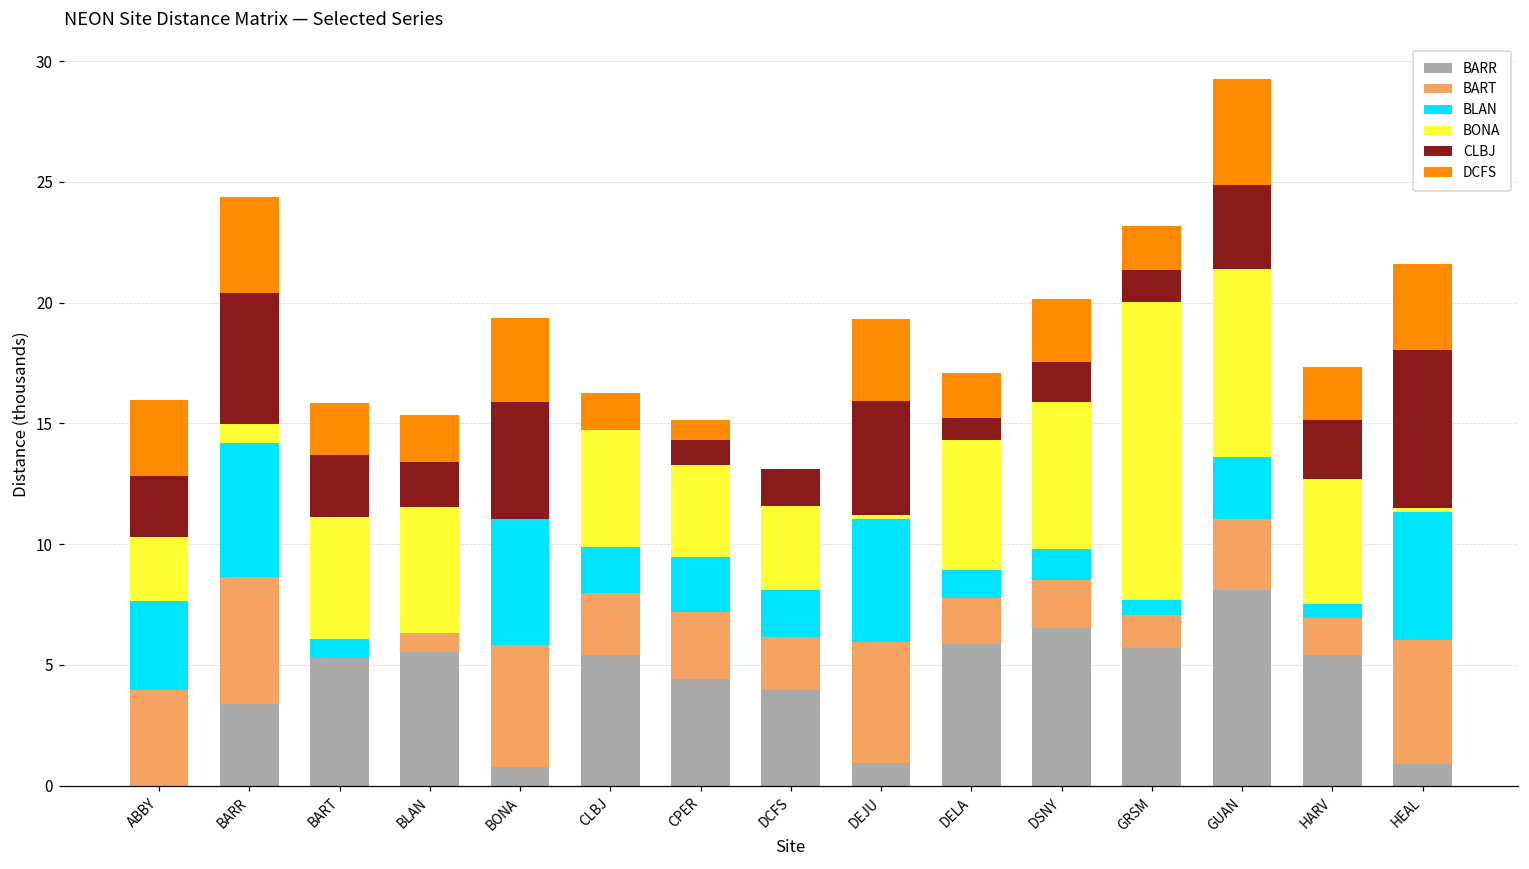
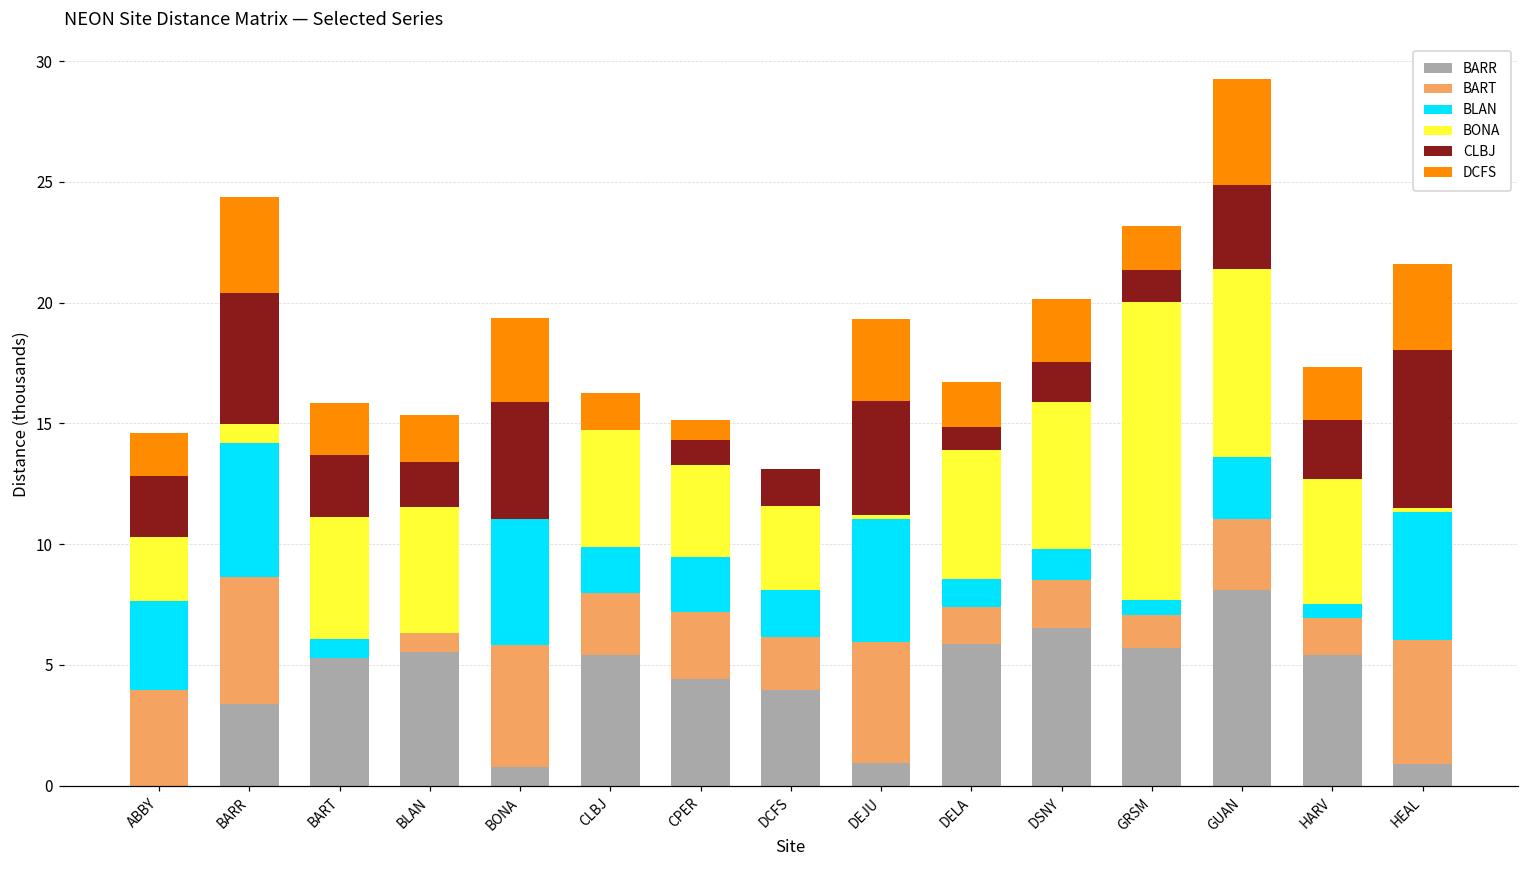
  {
    "BARR": {
      "ABBY": 0.0,
      "BARR": 3.4,
      "BART": 5.3,
      "BLAN": 5.5,
      "BONA": 0.8,
      "CLBJ": 5.4,
      "CPER": 4.4,
      "DCFS": 4.0,
      "DEJU": 0.9,
      "DELA": 5.9,
      "DSNY": 6.5,
      "GRSM": 5.7,
      "GUAN": 8.1,
      "HARV": 5.4,
      "HEAL": 0.9
    },
    "BART": {
      "ABBY": 4.0,
      "BARR": 5.3,
      "BART": 0.0,
      "BLAN": 0.8,
      "BONA": 5.1,
      "CLBJ": 2.6,
      "CPER": 2.8,
      "DCFS": 2.2,
      "DEJU": 5.0,
-     "DELA": 1.9,
+     "DELA": 1.5,
      "DSNY": 2.0,
      "GRSM": 1.4,
      "GUAN": 2.9,
      "HARV": 1.5,
      "HEAL": 5.2
    },
    "BLAN": {
      "ABBY": 3.7,
      "BARR": 5.5,
      "BART": 0.8,
      "BLAN": 0.0,
      "BONA": 5.2,
      "CLBJ": 1.9,
      "CPER": 2.3,
      "DCFS": 1.9,
      "DEJU": 5.1,
      "DELA": 1.1,
      "DSNY": 1.3,
      "GRSM": 0.6,
      "GUAN": 2.6,
      "HARV": 0.6,
      "HEAL": 5.3
    },
    "BONA": {
      "ABBY": 2.6,
      "BARR": 0.8,
      "BART": 5.1,
      "BLAN": 5.2,
      "BONA": 0.0,
      "CLBJ": 4.8,
      "CPER": 3.8,
      "DCFS": 3.5,
      "DEJU": 0.2,
      "DELA": 5.4,
      "DSNY": 6.1,
      "GRSM": 12.3,
      "GUAN": 7.8,
      "HARV": 5.2,
      "HEAL": 0.2
    },
    "CLBJ": {
      "ABBY": 2.5,
      "BARR": 5.4,
      "BART": 2.6,
      "BLAN": 1.9,
      "BONA": 4.8,
      "CLBJ": 0.0,
      "CPER": 1.0,
      "DCFS": 1.5,
      "DEJU": 4.7,
      "DELA": 0.9,
      "DSNY": 1.7,
      "GRSM": 1.3,
      "GUAN": 3.5,
      "HARV": 2.4,
      "HEAL": 6.5
    },
    "DCFS": {
-     "ABBY": 3.1,
+     "ABBY": 1.8,
      "BARR": 4.0,
      "BART": 2.2,
      "BLAN": 1.9,
      "BONA": 3.5,
      "CLBJ": 1.5,
      "CPER": 0.8,
      "DCFS": 0.0,
      "DEJU": 3.4,
      "DELA": 1.9,
      "DSNY": 2.6,
      "GRSM": 1.8,
      "GUAN": 4.4,
      "HARV": 2.2,
      "HEAL": 3.5
    }
  }
